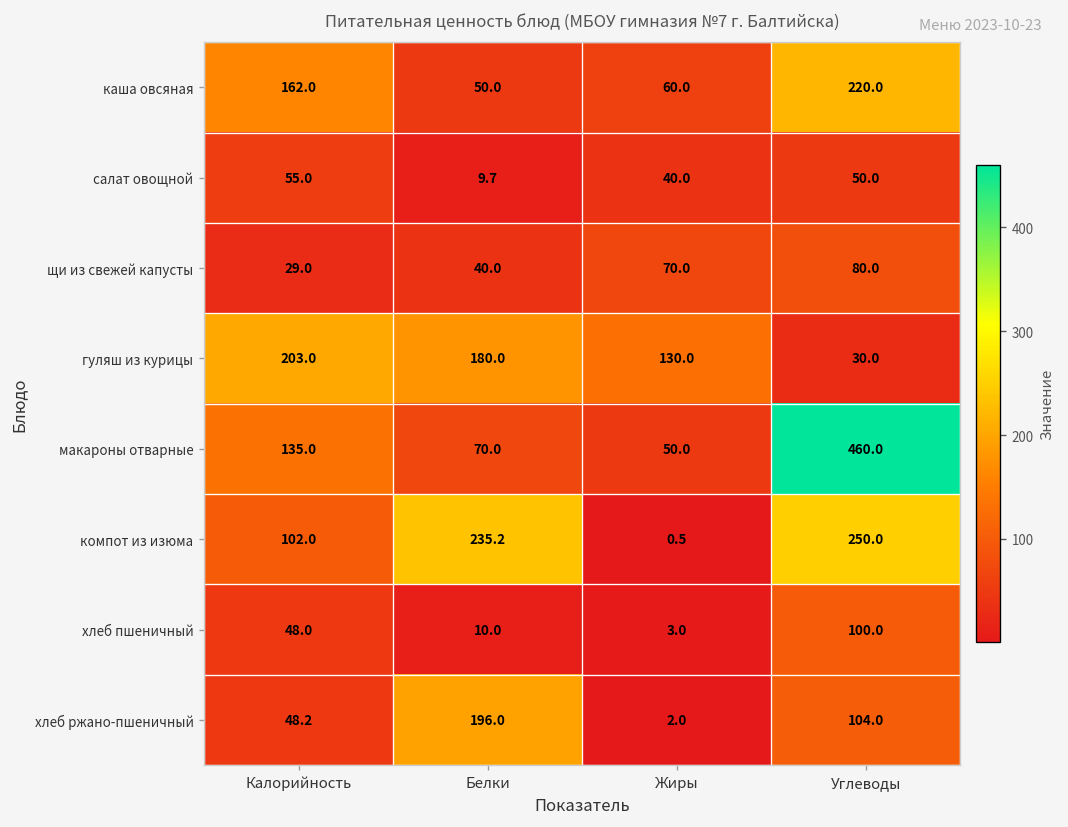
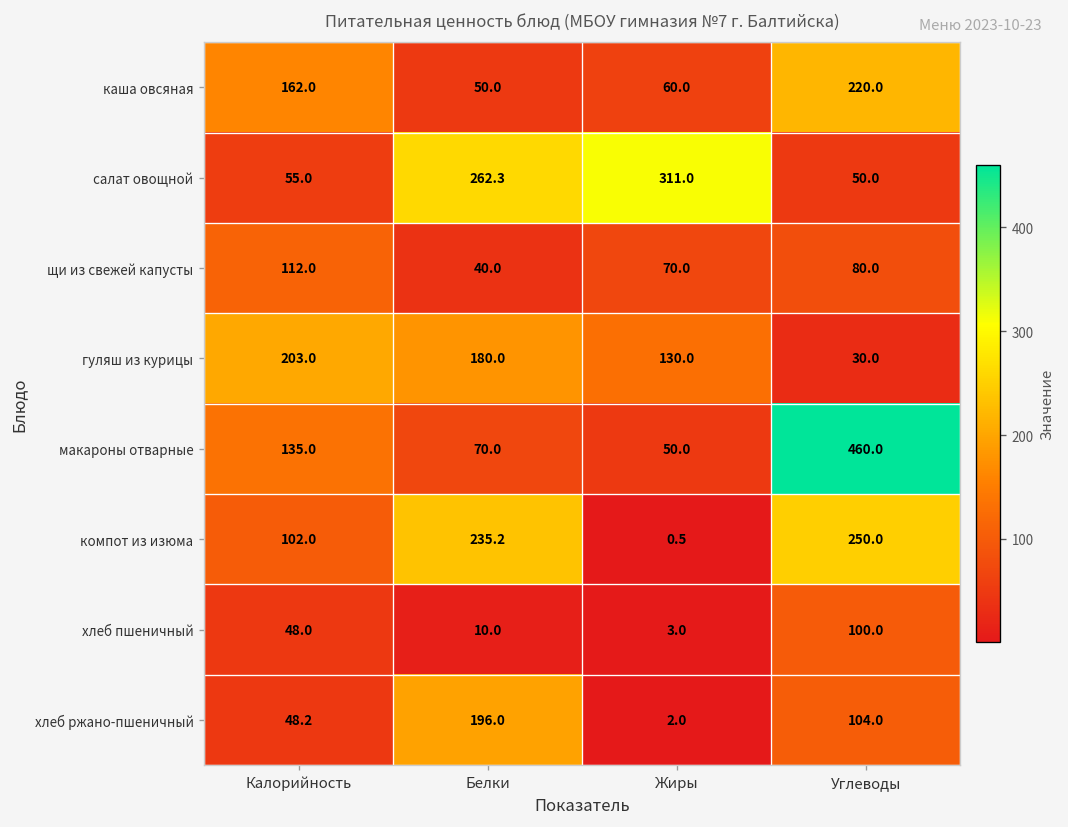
  {
    "каша овсяная": {
      "Калорийность": 162.0,
      "Белки": 50.0,
      "Жиры": 60.0,
      "Углеводы": 220.0
    },
    "салат овощной": {
      "Калорийность": 55.0,
-     "Белки": 9.7,
-     "Жиры": 40.0,
+     "Белки": 262.3,
+     "Жиры": 311.0,
      "Углеводы": 50.0
    },
    "щи из свежей капусты": {
-     "Калорийность": 29.0,
+     "Калорийность": 112.0,
      "Белки": 40.0,
      "Жиры": 70.0,
      "Углеводы": 80.0
    },
    "гуляш из курицы": {
      "Калорийность": 203.0,
      "Белки": 180.0,
      "Жиры": 130.0,
      "Углеводы": 30.0
    },
    "макароны отварные": {
      "Калорийность": 135.0,
      "Белки": 70.0,
      "Жиры": 50.0,
      "Углеводы": 460.0
    },
    "компот из изюма": {
      "Калорийность": 102.0,
      "Белки": 235.2,
      "Жиры": 0.5,
      "Углеводы": 250.0
    },
    "хлеб пшеничный": {
      "Калорийность": 48.0,
      "Белки": 10.0,
      "Жиры": 3.0,
      "Углеводы": 100.0
    },
    "хлеб ржано-пшеничный": {
      "Калорийность": 48.2,
      "Белки": 196.0,
      "Жиры": 2.0,
      "Углеводы": 104.0
    }
  }
